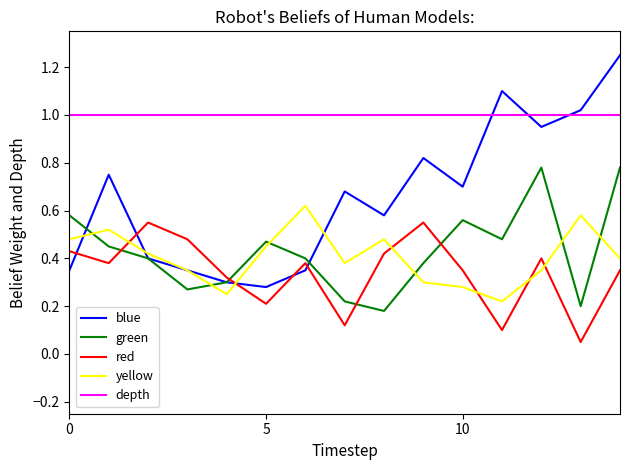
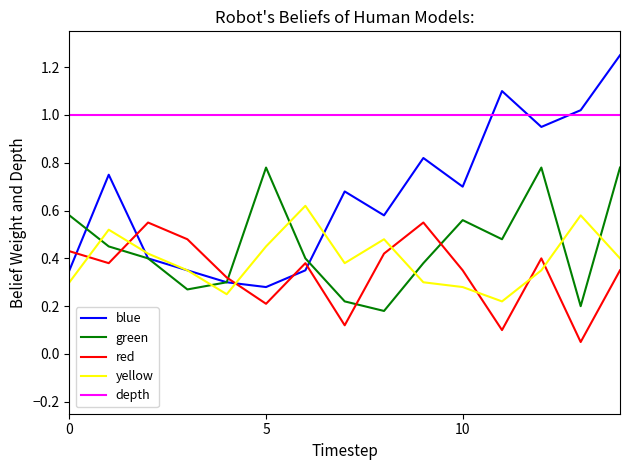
  {
    "blue": {
      "0": 0.35,
      "5": 0.28,
      "10": 0.70
    },
    "green": {
      "0": 0.58,
-     "5": 0.47,
+     "5": 0.78,
      "10": 0.56
    },
    "red": {
      "0": 0.43,
      "5": 0.21,
      "10": 0.35
    },
    "yellow": {
-     "0": 0.48,
+     "0": 0.30,
      "5": 0.45,
      "10": 0.28
    },
    "depth": {
      "0": 1.00,
      "5": 1.00,
      "10": 1.00
    }
  }
